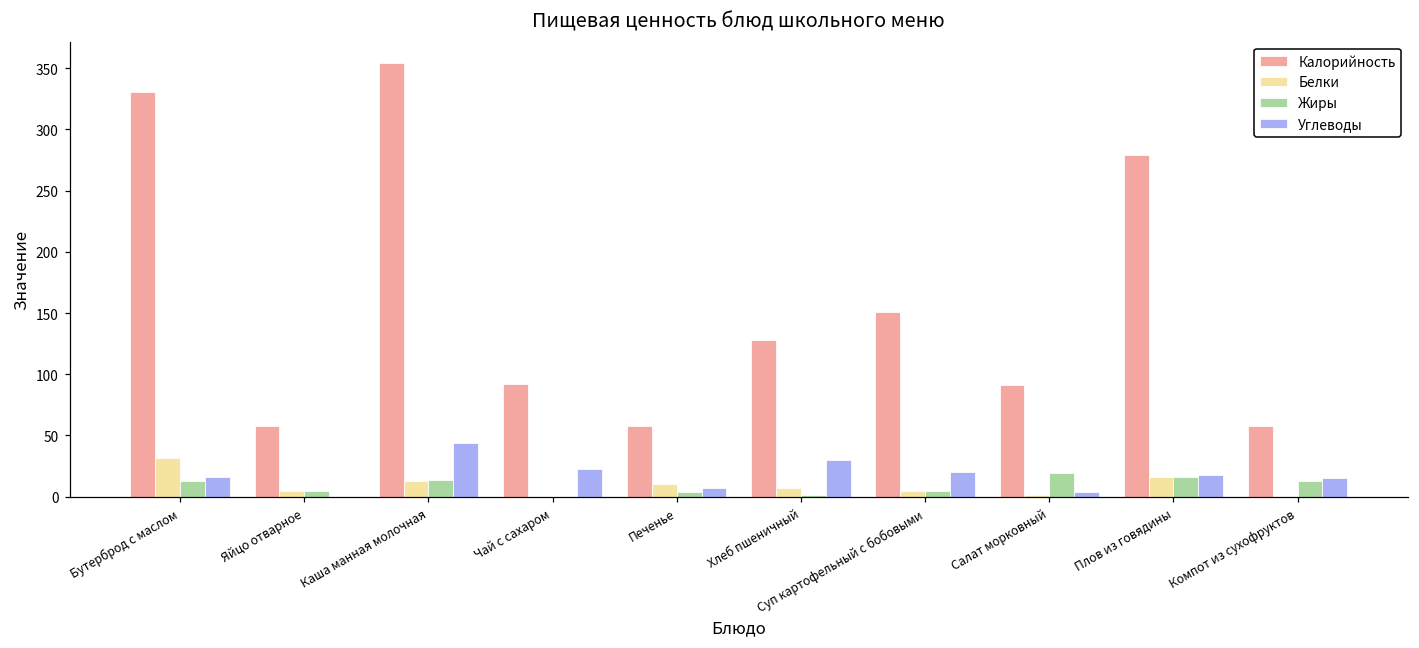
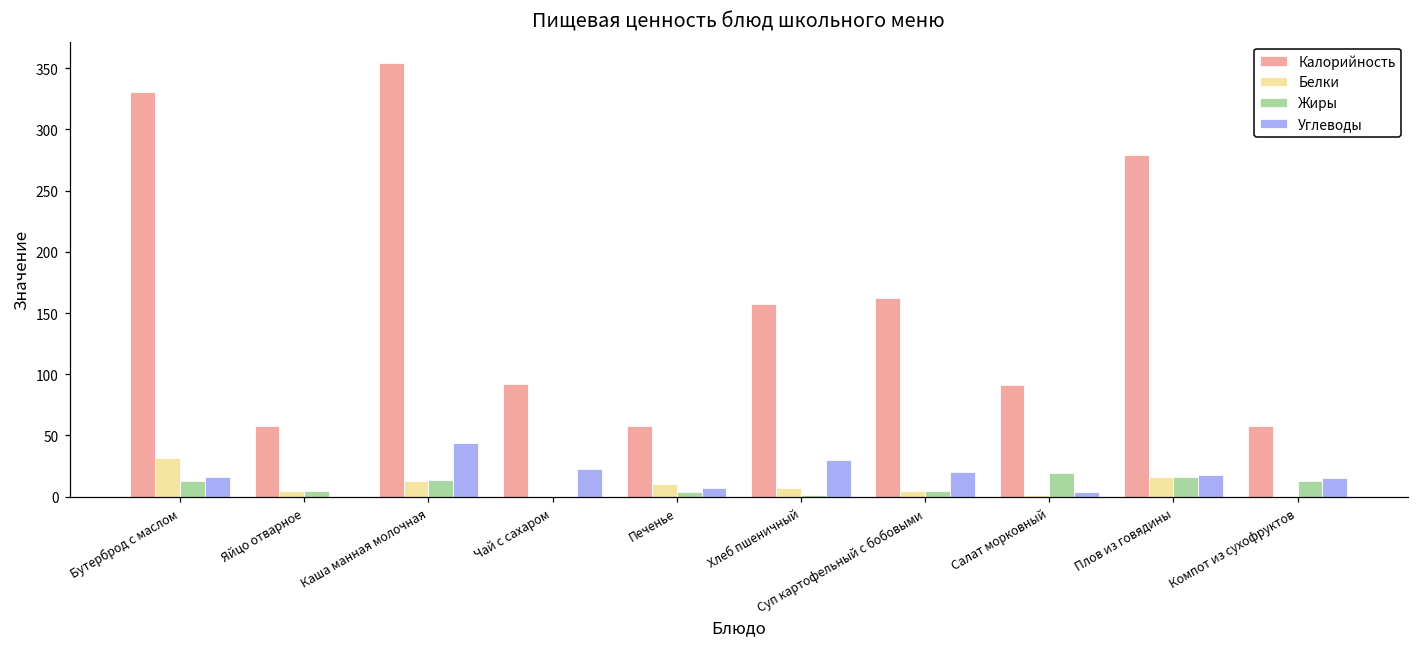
  {
    "Калорийность": {
      "Бутерброд с маслом": 331,
      "Яйцо отварное": 58,
      "Каша манная молочная": 354,
      "Чай с сахаром": 92,
      "Печенье": 58,
-     "Хлеб пшеничный": 128,
-     "Суп картофельный с бобовыми": 151,
+     "Хлеб пшеничный": 157,
+     "Суп картофельный с бобовыми": 162,
      "Салат морковный": 91,
      "Плов из говядины": 279,
      "Компот из сухофруктов": 58
    },
    "Белки": {
      "Бутерброд с маслом": 32,
      "Яйцо отварное": 5,
      "Каша манная молочная": 13,
      "Чай с сахаром": 0,
      "Печенье": 10,
      "Хлеб пшеничный": 7,
      "Суп картофельный с бобовыми": 5,
      "Плов из говядины": 16,
      "Компот из сухофруктов": 0
    },
    "Жиры": {
      "Бутерброд с маслом": 13,
      "Яйцо отварное": 5,
      "Каша манная молочная": 14,
      "Чай с сахаром": 0,
      "Печенье": 4,
      "Суп картофельный с бобовыми": 5,
      "Салат морковный": 19,
      "Плов из говядины": 16,
      "Компот из сухофруктов": 13
    },
    "Углеводы": {
      "Бутерброд с маслом": 16,
      "Яйцо отварное": 0,
      "Каша манная молочная": 44,
      "Чай с сахаром": 23,
      "Печенье": 7,
      "Хлеб пшеничный": 30,
      "Суп картофельный с бобовыми": 20,
      "Салат морковный": 4,
      "Плов из говядины": 18,
      "Компот из сухофруктов": 15
    }
  }
